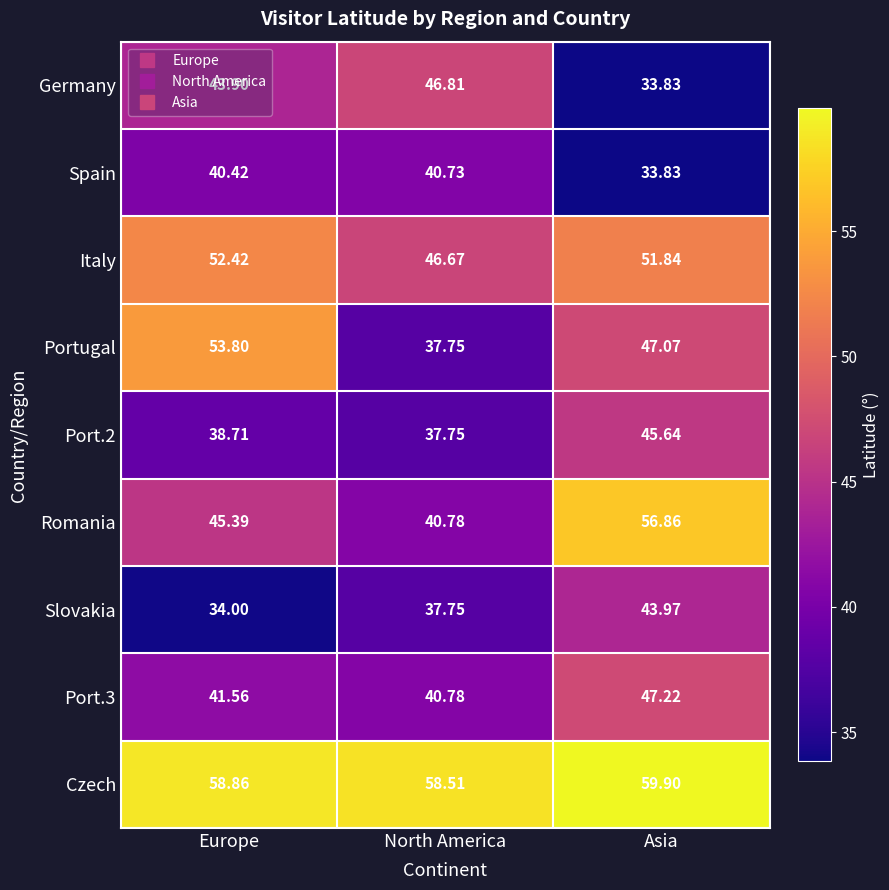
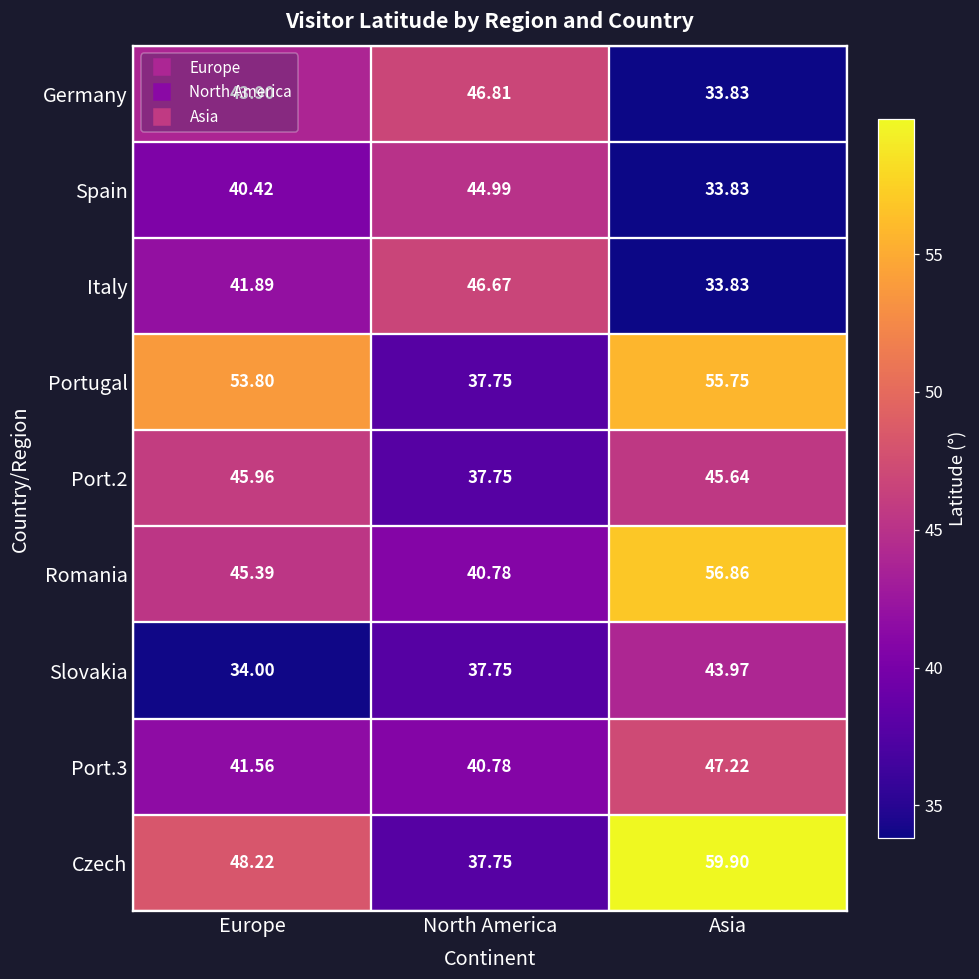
  {
    "Germany": {
      "North America": 46.81,
      "Asia": 33.83
    },
    "Spain": {
      "Europe": 40.42,
-     "North America": 40.73,
+     "North America": 44.99,
      "Asia": 33.83
    },
    "Italy": {
-     "Europe": 52.42,
+     "Europe": 41.89,
      "North America": 46.67,
-     "Asia": 51.84
+     "Asia": 33.83
    },
    "Portugal": {
      "Europe": 53.80,
      "North America": 37.75,
-     "Asia": 47.07
+     "Asia": 55.75
    },
    "Port.2": {
-     "Europe": 38.71,
+     "Europe": 45.96,
      "North America": 37.75,
      "Asia": 45.64
    },
    "Romania": {
      "Europe": 45.39,
      "North America": 40.78,
      "Asia": 56.86
    },
    "Slovakia": {
      "Europe": 34.00,
      "North America": 37.75,
      "Asia": 43.97
    },
    "Port.3": {
      "Europe": 41.56,
      "North America": 40.78,
      "Asia": 47.22
    },
    "Czech": {
-     "Europe": 58.86,
-     "North America": 58.51,
+     "Europe": 48.22,
+     "North America": 37.75,
      "Asia": 59.90
    }
  }
